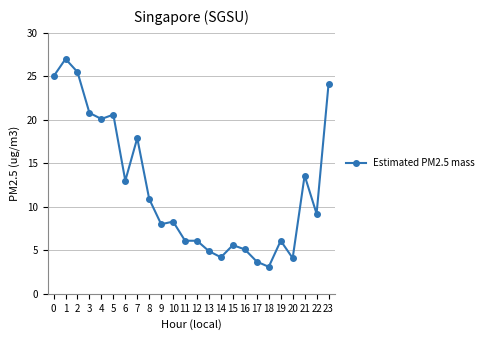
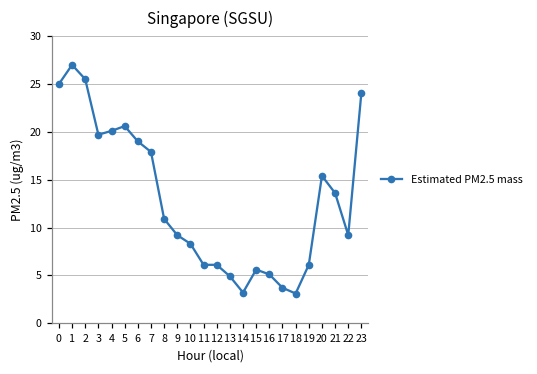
  {
    "0": 25,
    "1": 27,
    "2": 26,
-   "3": 21,
+   "3": 20,
    "4": 20,
    "5": 21,
-   "6": 13,
+   "6": 19,
    "7": 18,
    "8": 11,
-   "9": 8,
+   "9": 9,
    "10": 8,
    "11": 6,
    "12": 6,
    "13": 5,
-   "14": 4,
+   "14": 3,
    "15": 6,
    "16": 5,
    "17": 4,
    "18": 3,
    "19": 6,
-   "20": 4,
+   "20": 15,
    "21": 14,
    "22": 9,
    "23": 24
  }
